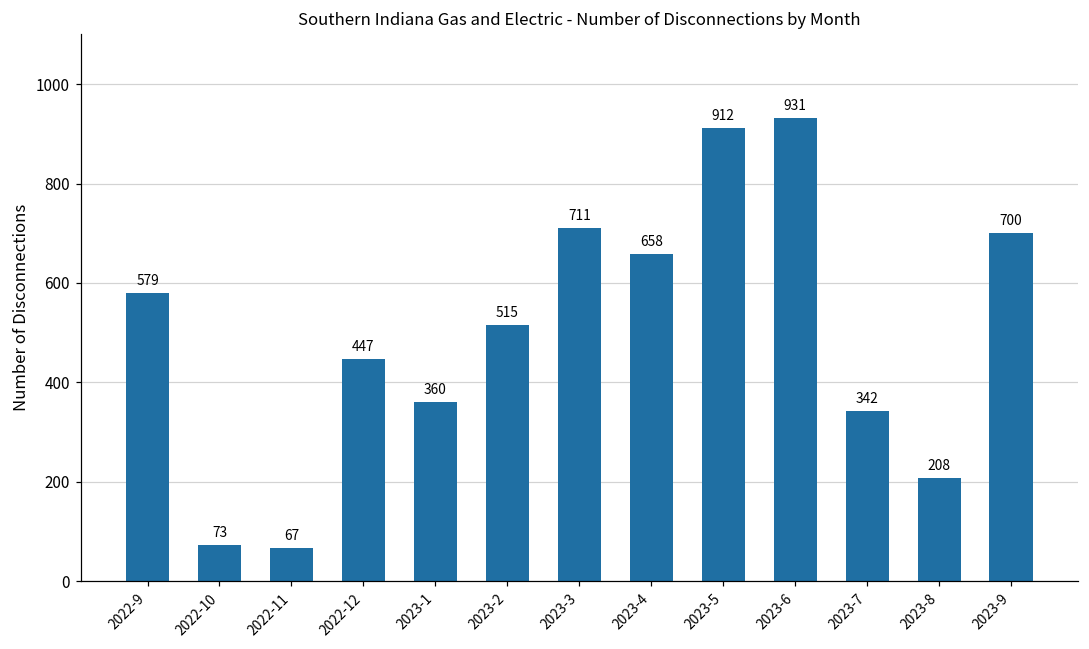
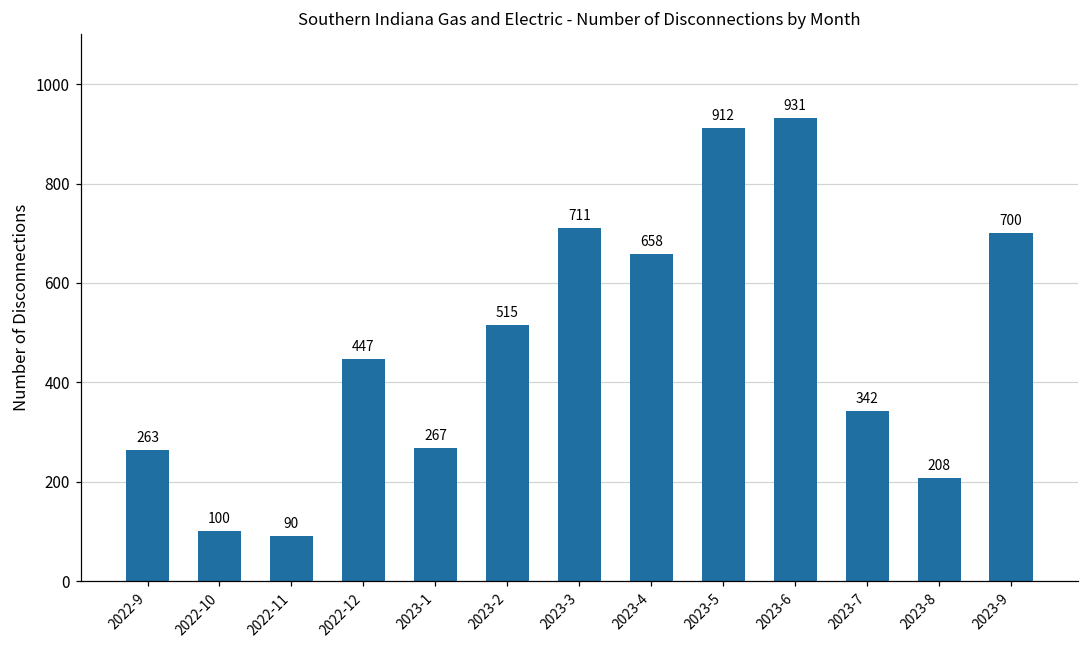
  {
-   "2022-9": 579,
-   "2022-10": 73,
-   "2022-11": 67,
+   "2022-9": 263,
+   "2022-10": 100,
+   "2022-11": 90,
    "2022-12": 447,
-   "2023-1": 360,
+   "2023-1": 267,
    "2023-2": 515,
    "2023-3": 711,
    "2023-4": 658,
    "2023-5": 912,
    "2023-6": 931,
    "2023-7": 342,
    "2023-8": 208,
    "2023-9": 700
  }
